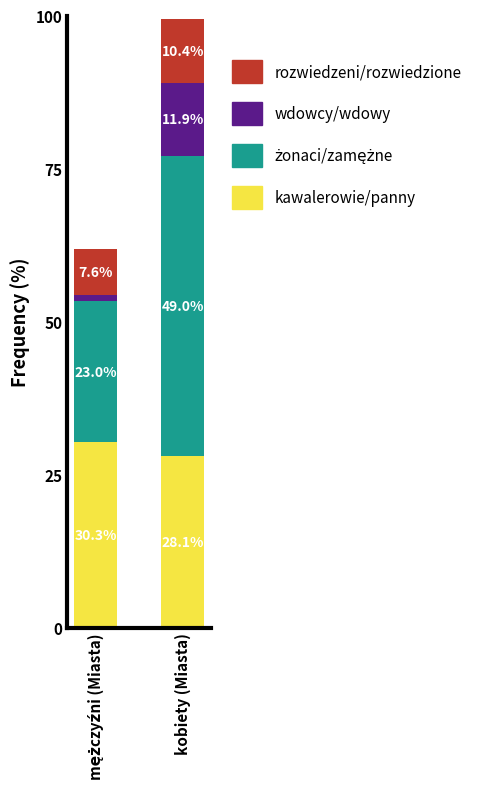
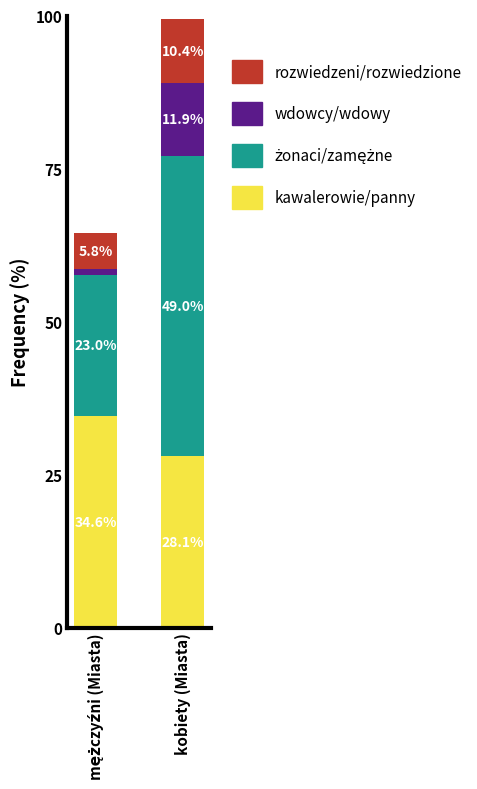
  {
    "kawalerowie/panny": {
-     "mężczyźni (Miasta)": "30.3%",
+     "mężczyźni (Miasta)": "34.6%",
      "kobiety (Miasta)": "28.1%"
    },
    "żonaci/zamężne": {
      "mężczyźni (Miasta)": "23.0%",
      "kobiety (Miasta)": "49.0%"
    },
    "wdowcy/wdowy": {
      "kobiety (Miasta)": "11.9%"
    },
    "rozwiedzeni/rozwiedzione": {
-     "mężczyźni (Miasta)": "7.6%",
+     "mężczyźni (Miasta)": "5.8%",
      "kobiety (Miasta)": "10.4%"
    }
  }
